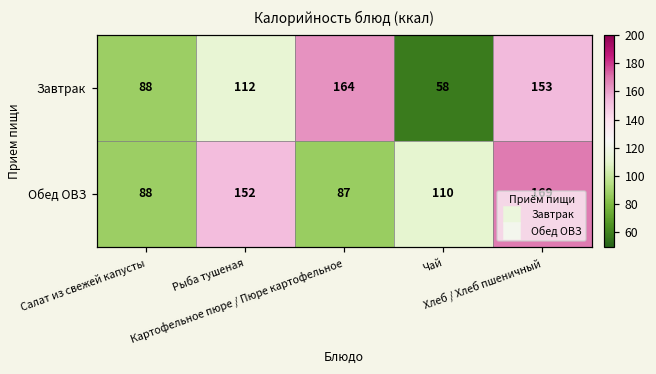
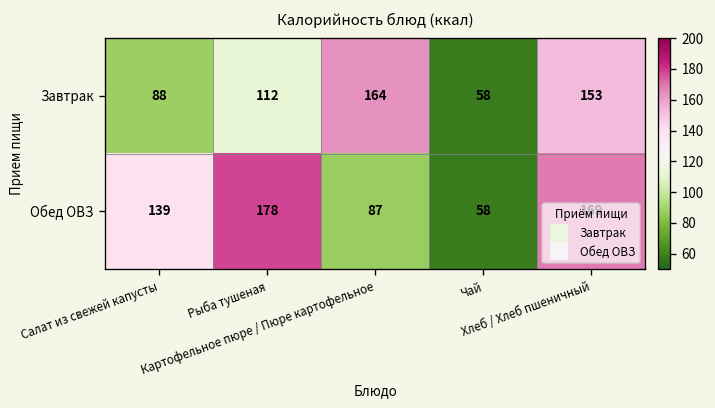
  {
    "Завтрак": {
      "Салат из свежей капусты": 88,
      "Рыба тушеная": 112,
      "Картофельное пюре / Пюре картофельное": 164,
      "Чай": 58,
      "Хлеб / Хлеб пшеничный": 153
    },
    "Обед ОВЗ": {
-     "Салат из свежей капусты": 88,
-     "Рыба тушеная": 152,
+     "Салат из свежей капусты": 139,
+     "Рыба тушеная": 178,
      "Картофельное пюре / Пюре картофельное": 87,
-     "Чай": 110
+     "Чай": 58
    }
  }
